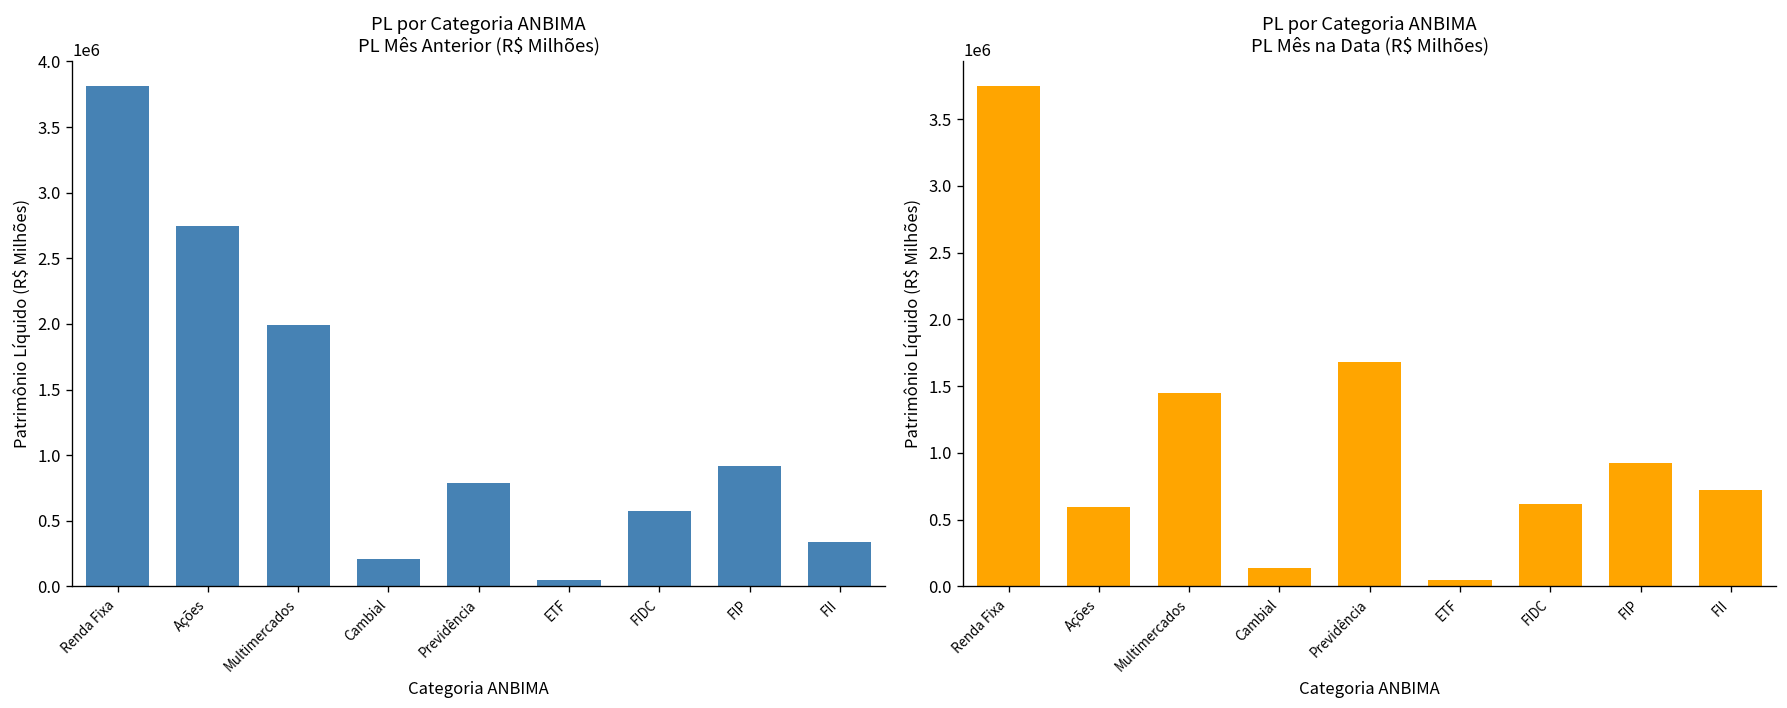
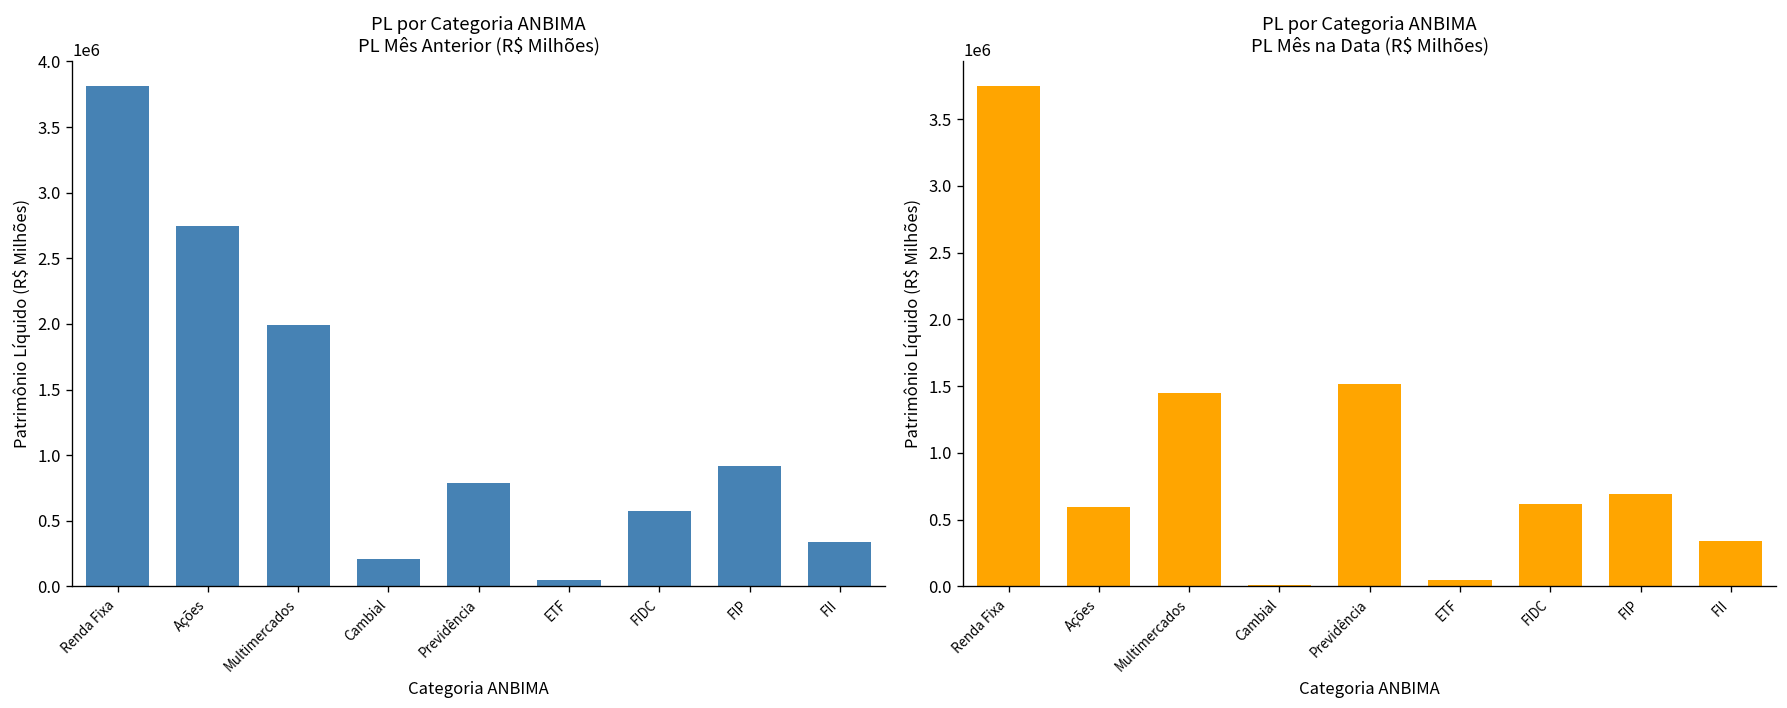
  {
    "PL por Categoria ANBIMA PL Mês Anterior (R$ Milhões)": {
      "Renda Fixa": 3810000,
      "Ações": 2750000,
      "Multimercados": 1990000,
      "Cambial": 210000,
      "Previdência": 790000,
      "ETF": 50000,
      "FIDC": 570000,
      "FIP": 920000,
      "FII": 340000
    },
    "PL por Categoria ANBIMA PL Mês na Data (R$ Milhões)": {
      "Renda Fixa": 3750000,
      "Ações": 590000,
      "Multimercados": 1450000,
-     "Cambial": 140000,
-     "Previdência": 1680000,
+     "Cambial": 10000,
+     "Previdência": 1520000,
      "ETF": 50000,
      "FIDC": 610000,
-     "FIP": 920000,
-     "FII": 720000
+     "FIP": 690000,
+     "FII": 340000
    }
  }
